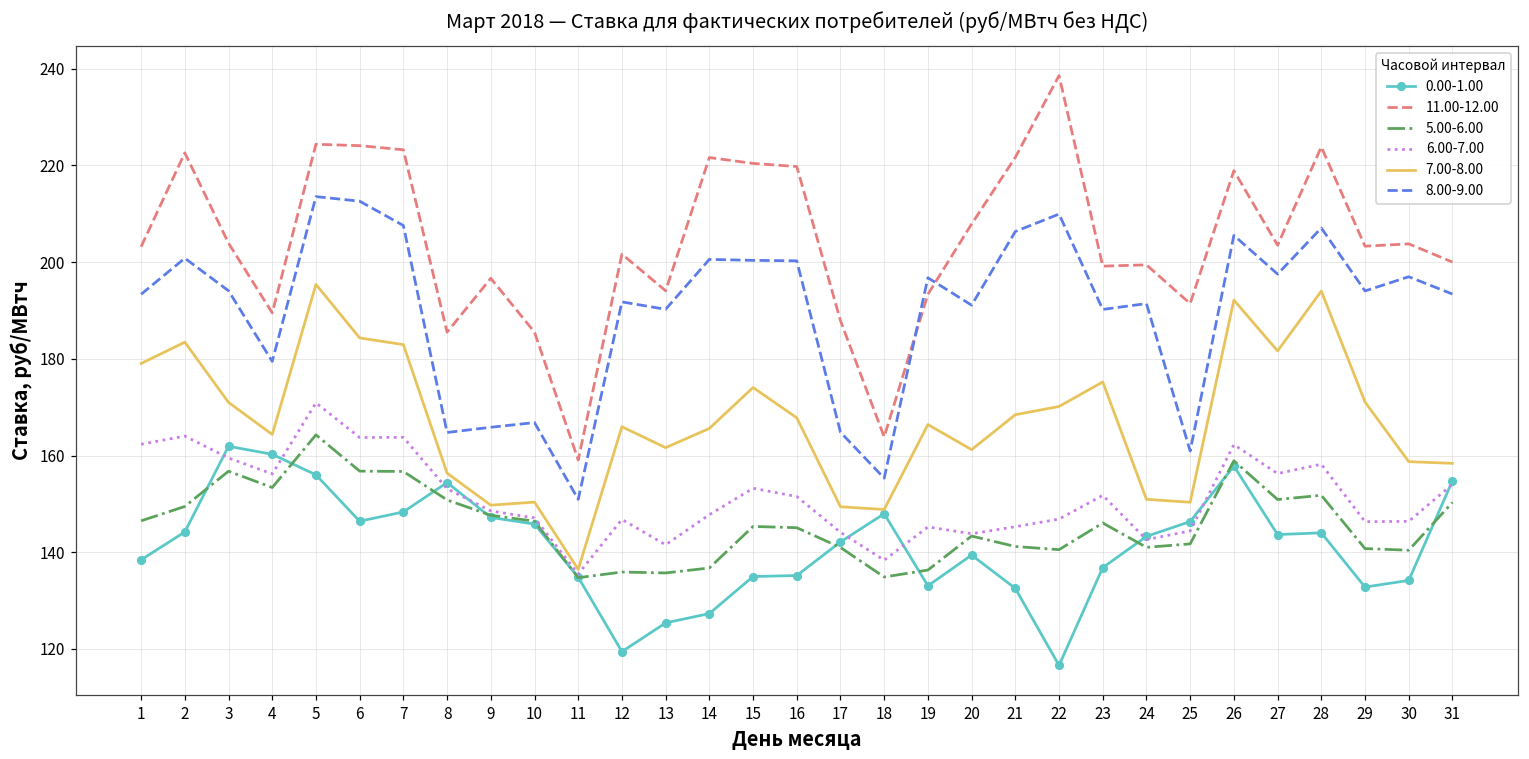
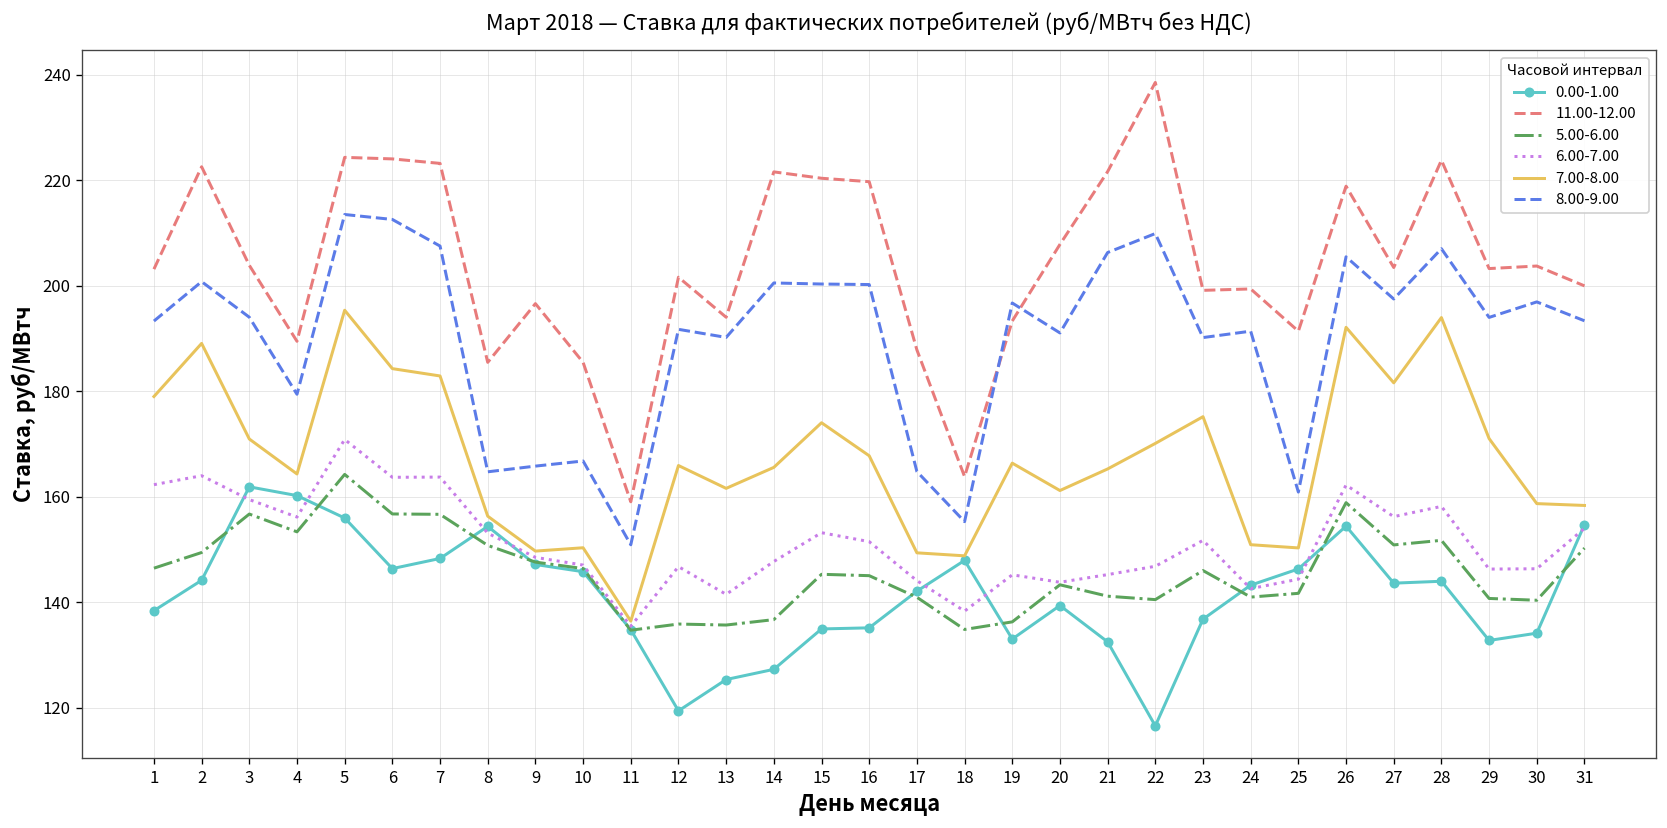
  {
    "0.00-1.00": {
      "1": 138,
      "2": 144,
      "3": 162,
      "4": 160,
      "5": 156,
      "6": 146,
      "7": 148,
      "8": 154,
      "10": 146,
      "12": 119,
      "13": 125,
      "14": 127,
      "15": 135,
      "16": 135,
      "17": 142,
      "18": 148,
      "19": 133,
      "20": 139,
      "21": 133,
      "22": 117,
      "23": 137,
      "24": 143,
      "25": 146,
-     "26": 158,
+     "26": 154,
      "27": 144,
      "28": 144,
      "29": 133,
      "30": 134,
      "31": 155
    },
    "11.00-12.00": {
      "1": 203,
      "2": 223,
      "3": 204,
      "4": 190,
      "5": 224,
      "6": 224,
      "7": 223,
      "8": 186,
      "9": 197,
      "10": 186,
      "11": 159,
      "12": 202,
      "13": 194,
      "14": 222,
      "15": 220,
      "16": 220,
      "17": 188,
      "18": 164,
      "19": 193,
      "20": 208,
      "21": 222,
      "22": 239,
      "23": 199,
      "24": 199,
      "25": 191,
      "26": 219,
      "27": 203,
      "28": 224,
      "29": 203,
      "30": 204,
      "31": 200
    },
    "5.00-6.00": {
      "1": 146,
      "2": 149,
      "3": 157,
      "4": 153,
      "5": 164,
      "6": 157,
      "7": 157,
      "8": 151,
      "10": 146,
      "12": 136,
      "13": 136,
      "14": 137,
      "15": 145,
      "16": 145,
      "17": 141,
      "18": 135,
      "19": 136,
      "21": 141,
      "22": 141,
      "23": 146,
      "24": 141,
      "25": 142,
      "26": 159,
      "27": 151,
      "28": 152,
      "29": 141,
      "30": 140,
      "31": 150
    },
    "6.00-7.00": {
      "1": 162,
      "2": 164,
      "3": 159,
      "4": 156,
      "5": 171,
      "6": 164,
      "7": 164,
      "8": 153,
      "9": 149,
      "10": 147,
      "11": 135,
      "12": 147,
      "13": 142,
      "14": 148,
      "15": 153,
      "16": 152,
      "17": 144,
      "18": 138,
      "19": 145,
      "21": 145,
      "22": 147,
      "23": 152,
      "24": 143,
      "25": 144,
      "26": 162,
      "27": 156,
      "28": 158,
      "29": 146,
      "30": 146,
      "31": 154
    },
    "7.00-8.00": {
      "1": 179,
-     "2": 183,
+     "2": 189,
      "3": 171,
      "4": 164,
      "5": 195,
      "6": 184,
      "7": 183,
      "8": 156,
      "9": 150,
      "10": 150,
      "11": 136,
      "12": 166,
      "13": 162,
      "14": 166,
      "15": 174,
      "16": 168,
      "17": 149,
      "18": 149,
      "19": 166,
      "20": 161,
-     "21": 168,
+     "21": 165,
      "22": 170,
      "23": 175,
      "24": 151,
      "25": 150,
      "26": 192,
      "27": 182,
      "28": 194,
      "29": 171,
      "30": 159,
      "31": 158
    },
    "8.00-9.00": {
      "1": 193,
      "2": 201,
      "3": 194,
      "4": 179,
      "5": 214,
      "6": 213,
      "7": 208,
      "8": 165,
      "9": 166,
      "10": 167,
      "11": 151,
      "12": 192,
      "13": 190,
      "14": 201,
      "15": 200,
      "16": 200,
      "17": 165,
      "18": 155,
      "19": 197,
      "20": 191,
      "21": 206,
      "22": 210,
      "23": 190,
      "24": 191,
      "25": 161,
      "26": 206,
      "27": 198,
      "28": 207,
      "29": 194,
      "30": 197,
      "31": 193
    }
  }
